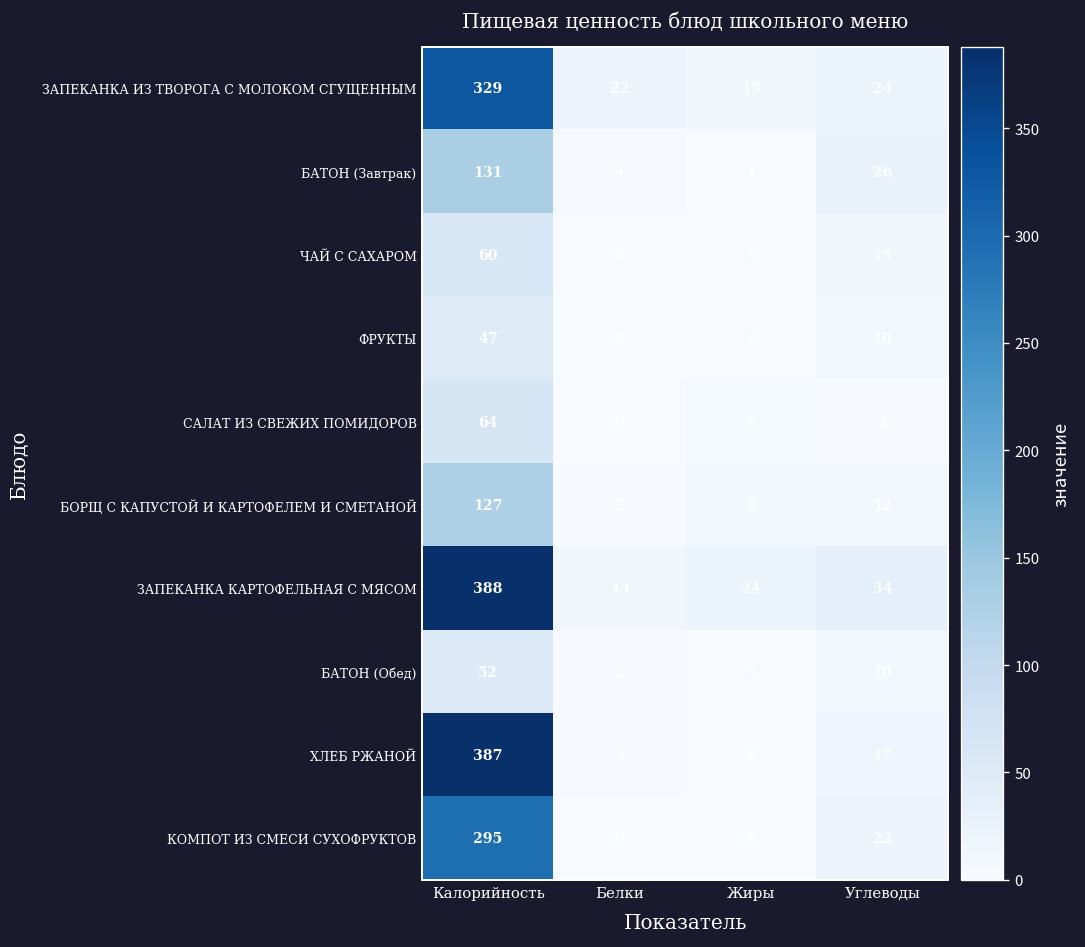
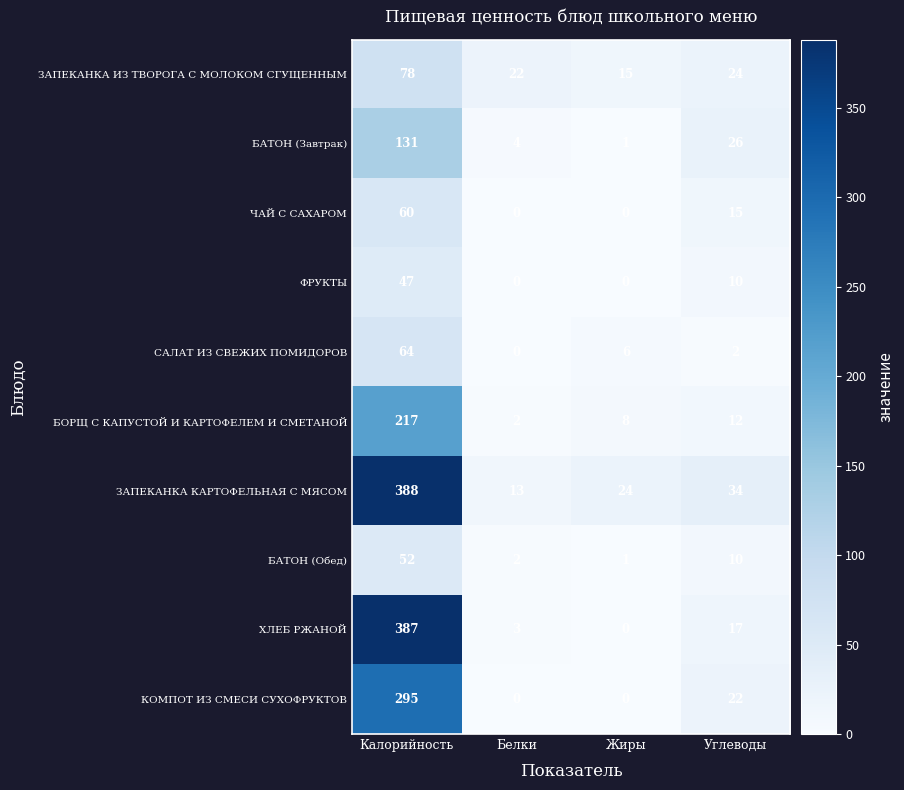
  {
    "ЗАПЕКАНКА ИЗ ТВОРОГА С МОЛОКОМ СГУЩЕННЫМ": {
-     "Калорийность": 329
+     "Калорийность": 78
    },
    "БАТОН (Завтрак)": {
      "Калорийность": 131
    },
    "БОРЩ С КАПУСТОЙ И КАРТОФЕЛЕМ И СМЕТАНОЙ": {
-     "Калорийность": 127
+     "Калорийность": 217
    },
    "ЗАПЕКАНКА КАРТОФЕЛЬНАЯ С МЯСОМ": {
      "Калорийность": 388
    },
    "ХЛЕБ РЖАНОЙ": {
      "Калорийность": 387
    },
    "КОМПОТ ИЗ СМЕСИ СУХОФРУКТОВ": {
      "Калорийность": 295
    }
  }
